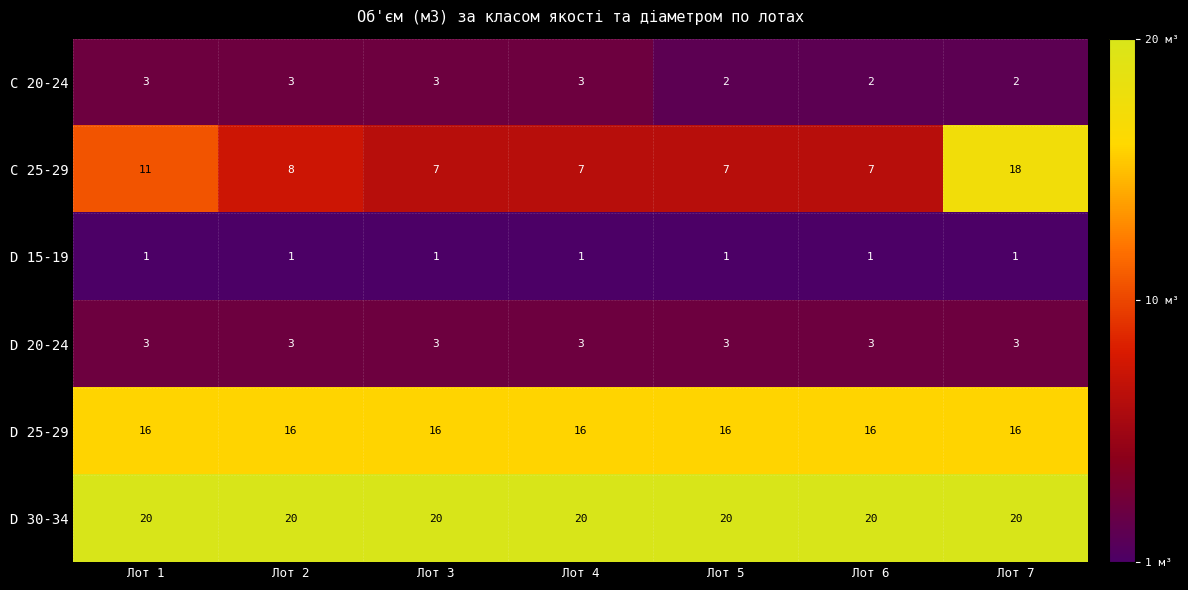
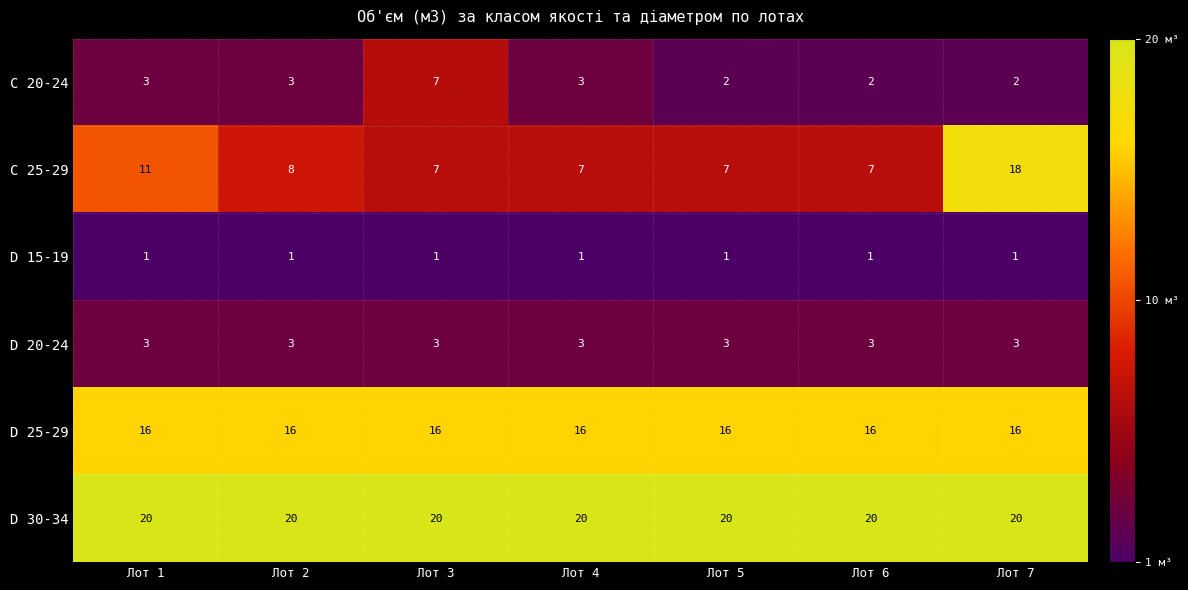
  {
    "C 20-24": {
      "Лот 1": 3,
      "Лот 2": 3,
-     "Лот 3": 3,
+     "Лот 3": 7,
      "Лот 4": 3,
      "Лот 5": 2,
      "Лот 6": 2,
      "Лот 7": 2
    },
    "C 25-29": {
      "Лот 1": 11,
      "Лот 2": 8,
      "Лот 3": 7,
      "Лот 4": 7,
      "Лот 5": 7,
      "Лот 6": 7,
      "Лот 7": 18
    },
    "D 15-19": {
      "Лот 1": 1,
      "Лот 2": 1,
      "Лот 3": 1,
      "Лот 4": 1,
      "Лот 5": 1,
      "Лот 6": 1,
      "Лот 7": 1
    },
    "D 20-24": {
      "Лот 1": 3,
      "Лот 2": 3,
      "Лот 3": 3,
      "Лот 4": 3,
      "Лот 5": 3,
      "Лот 6": 3,
      "Лот 7": 3
    },
    "D 25-29": {
      "Лот 1": 16,
      "Лот 2": 16,
      "Лот 3": 16,
      "Лот 4": 16,
      "Лот 5": 16,
      "Лот 6": 16,
      "Лот 7": 16
    },
    "D 30-34": {
      "Лот 1": 20,
      "Лот 2": 20,
      "Лот 3": 20,
      "Лот 4": 20,
      "Лот 5": 20,
      "Лот 6": 20,
      "Лот 7": 20
    }
  }
